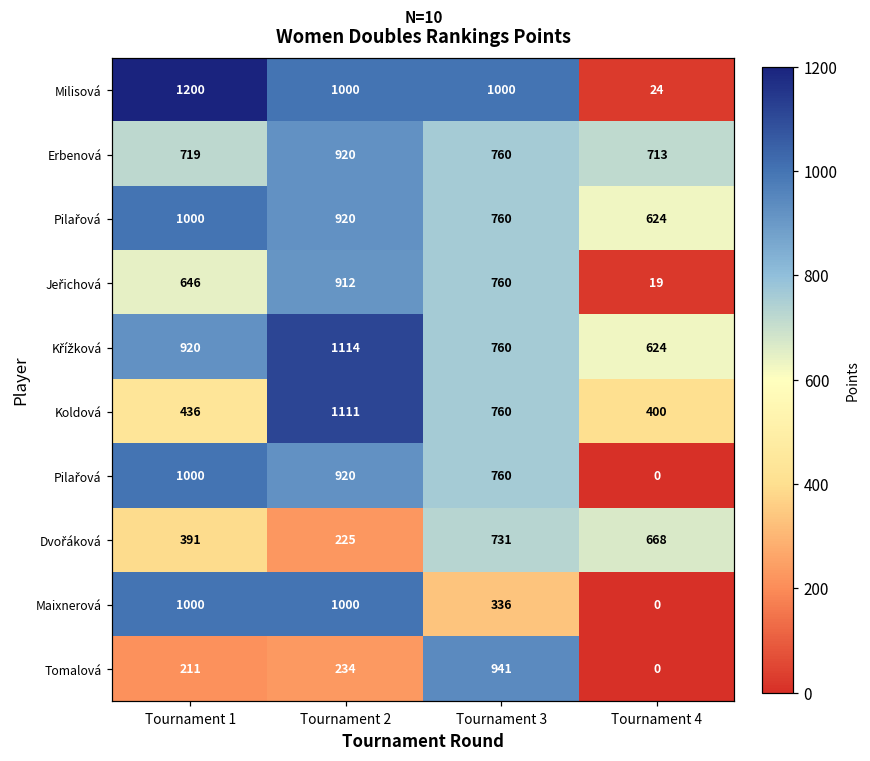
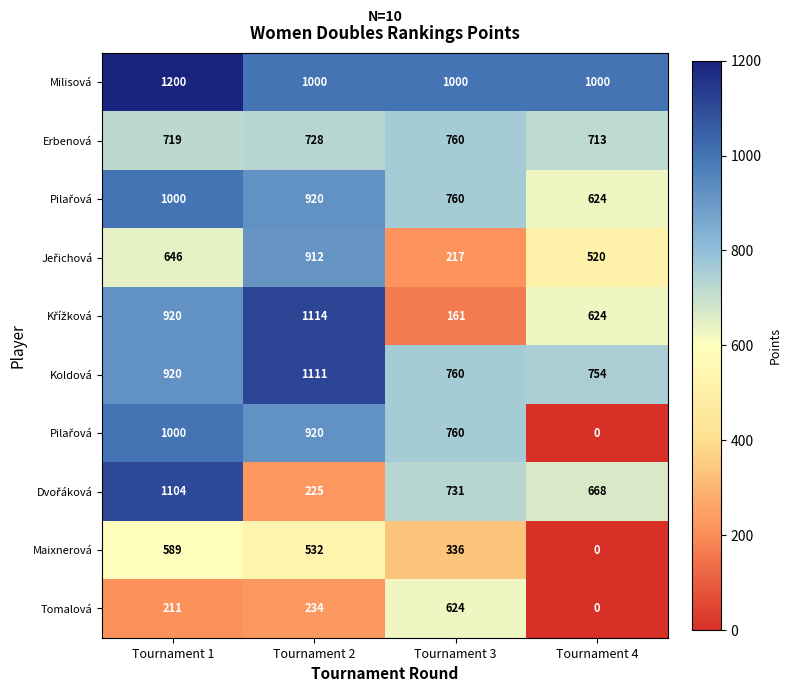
  {
    "Milisová": {
      "Tournament 1": 1200,
      "Tournament 2": 1000,
      "Tournament 3": 1000,
-     "Tournament 4": 24
+     "Tournament 4": 1000
    },
    "Erbenová": {
      "Tournament 1": 719,
-     "Tournament 2": 920,
+     "Tournament 2": 728,
      "Tournament 3": 760,
      "Tournament 4": 713
    },
    "Jeřichová": {
      "Tournament 1": 646,
      "Tournament 2": 912,
-     "Tournament 3": 760,
-     "Tournament 4": 19
+     "Tournament 3": 217,
+     "Tournament 4": 520
    },
    "Křížková": {
      "Tournament 1": 920,
      "Tournament 2": 1114,
-     "Tournament 3": 760,
+     "Tournament 3": 161,
      "Tournament 4": 624
    },
    "Koldová": {
-     "Tournament 1": 436,
+     "Tournament 1": 920,
      "Tournament 2": 1111,
      "Tournament 3": 760,
-     "Tournament 4": 400
+     "Tournament 4": 754
    },
    "Dvořáková": {
-     "Tournament 1": 391,
+     "Tournament 1": 1104,
      "Tournament 2": 225,
      "Tournament 3": 731,
      "Tournament 4": 668
    },
    "Maixnerová": {
-     "Tournament 1": 1000,
-     "Tournament 2": 1000,
+     "Tournament 1": 589,
+     "Tournament 2": 532,
      "Tournament 3": 336,
      "Tournament 4": 0
    },
    "Tomalová": {
      "Tournament 1": 211,
      "Tournament 2": 234,
-     "Tournament 3": 941,
+     "Tournament 3": 624,
      "Tournament 4": 0
    }
  }
